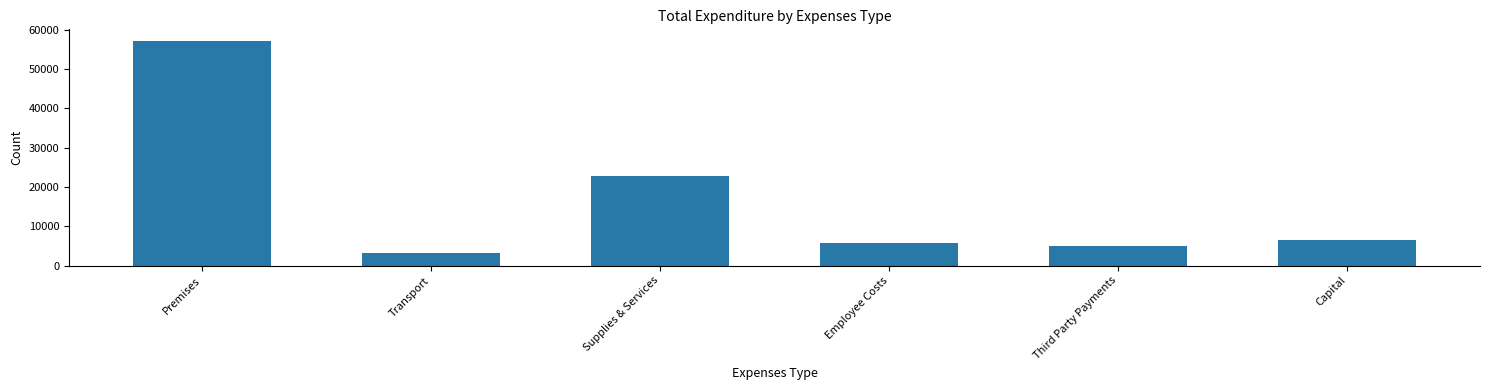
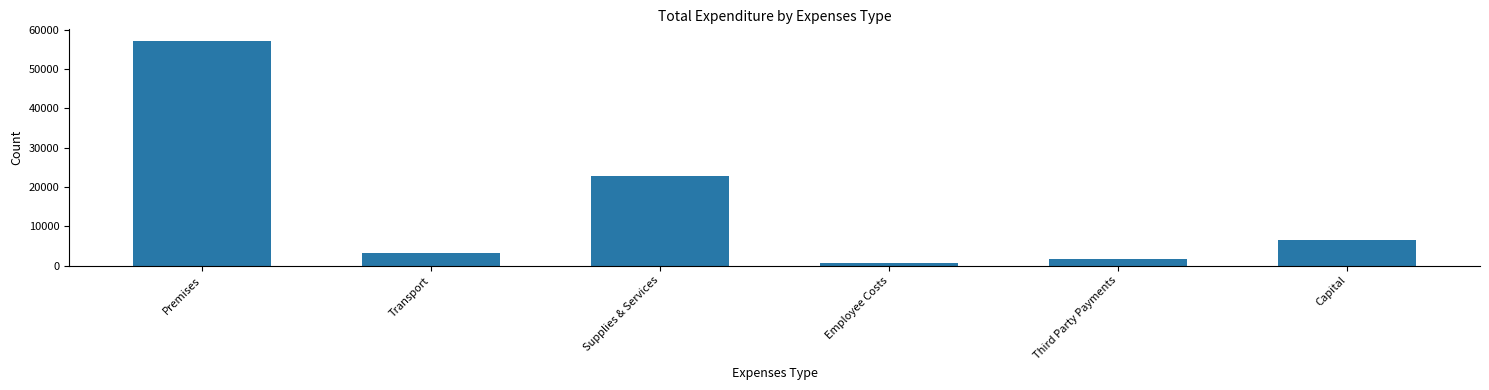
  {
    "Premises": 57000,
    "Transport": 3000,
    "Supplies & Services": 23000,
-   "Employee Costs": 6000,
-   "Third Party Payments": 5000,
+   "Employee Costs": 1000,
+   "Third Party Payments": 2000,
    "Capital": 7000
  }
